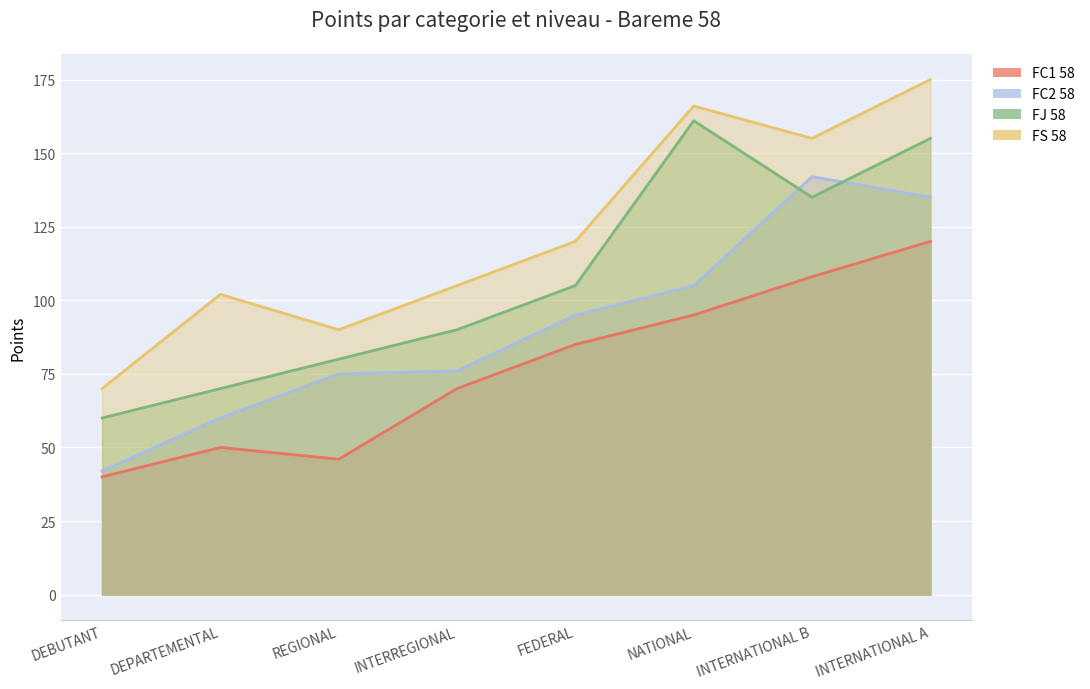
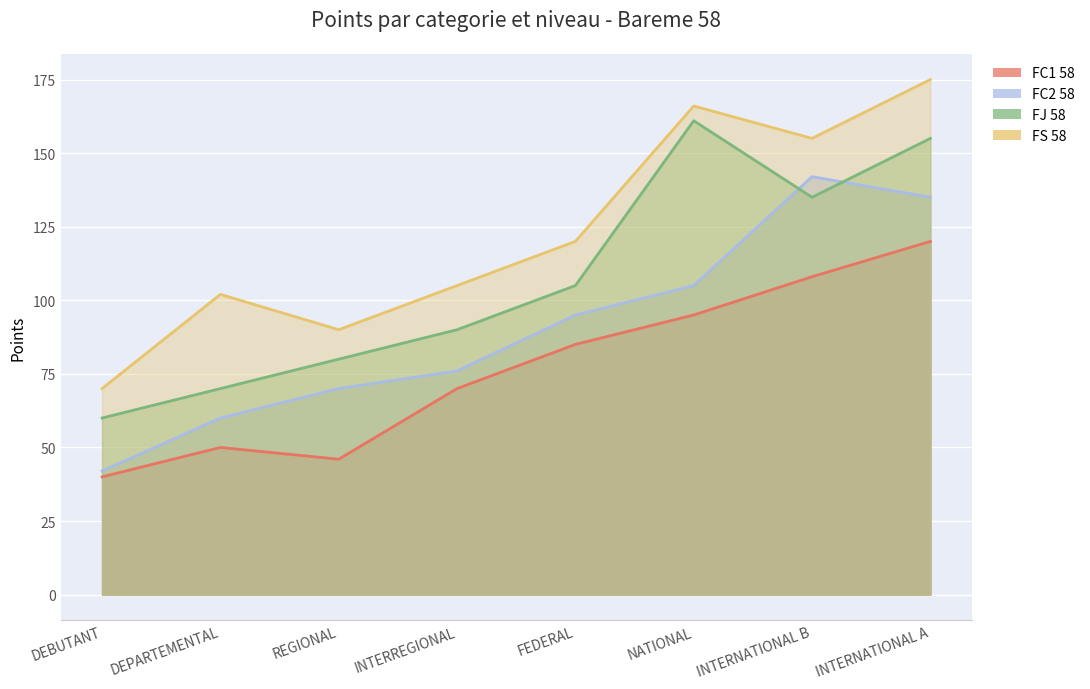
  {
    "FC1 58": {
      "DEBUTANT": 40,
      "DEPARTEMENTAL": 50,
      "REGIONAL": 46,
      "INTERREGIONAL": 70,
      "FEDERAL": 85,
      "NATIONAL": 95,
      "INTERNATIONAL B": 108,
      "INTERNATIONAL A": 120
    },
    "FC2 58": {
      "DEBUTANT": 42,
      "DEPARTEMENTAL": 60,
-     "REGIONAL": 75,
+     "REGIONAL": 70,
      "INTERREGIONAL": 76,
      "FEDERAL": 95,
      "NATIONAL": 105,
      "INTERNATIONAL B": 142,
      "INTERNATIONAL A": 135
    },
    "FJ 58": {
      "DEBUTANT": 60,
      "DEPARTEMENTAL": 70,
      "REGIONAL": 80,
      "INTERREGIONAL": 90,
      "FEDERAL": 105,
      "NATIONAL": 161,
      "INTERNATIONAL B": 135,
      "INTERNATIONAL A": 155
    },
    "FS 58": {
      "DEBUTANT": 70,
      "DEPARTEMENTAL": 102,
      "REGIONAL": 90,
      "INTERREGIONAL": 105,
      "FEDERAL": 120,
      "NATIONAL": 166,
      "INTERNATIONAL B": 155,
      "INTERNATIONAL A": 175
    }
  }
